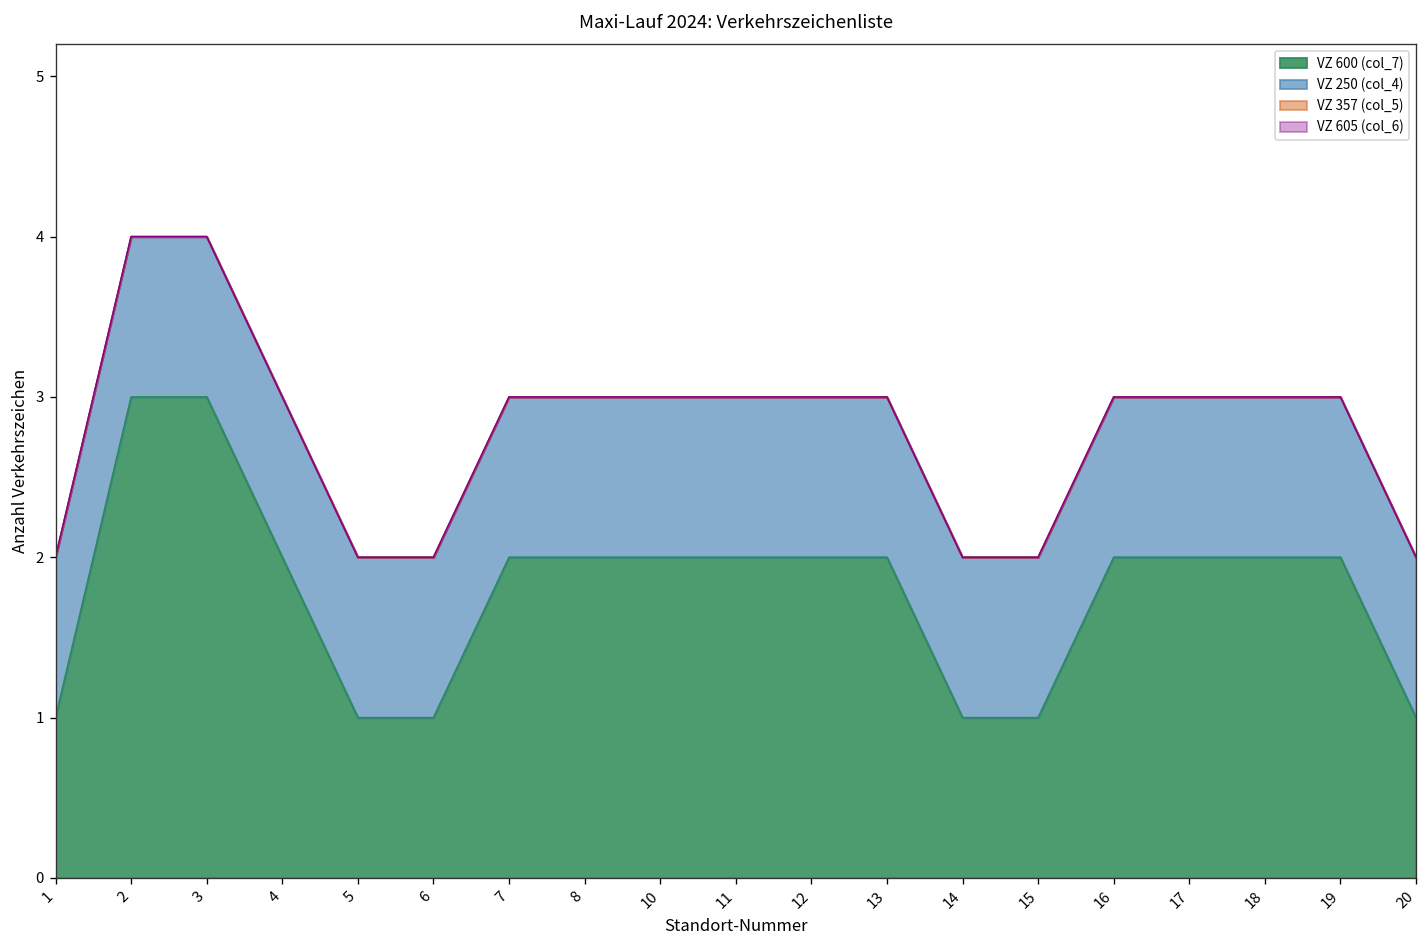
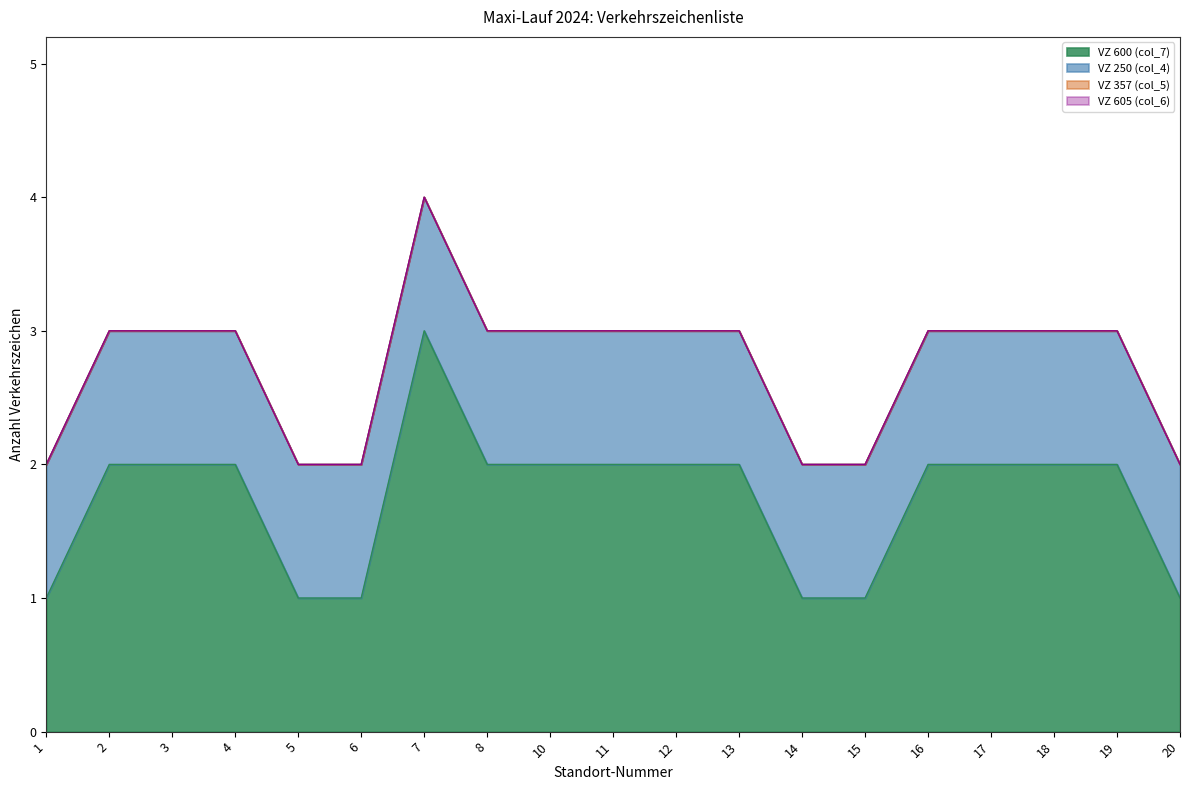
  {
    "VZ 600 (col_7)": {
      "1": 1,
-     "2": 3,
-     "3": 3,
+     "2": 2,
+     "3": 2,
      "4": 2,
      "5": 1,
      "6": 1,
-     "7": 2,
+     "7": 3,
      "8": 2,
      "10": 2,
      "11": 2,
      "12": 2,
      "13": 2,
      "14": 1,
      "15": 1,
      "16": 2,
      "17": 2,
      "18": 2,
      "19": 2,
      "20": 1
    }
  }
